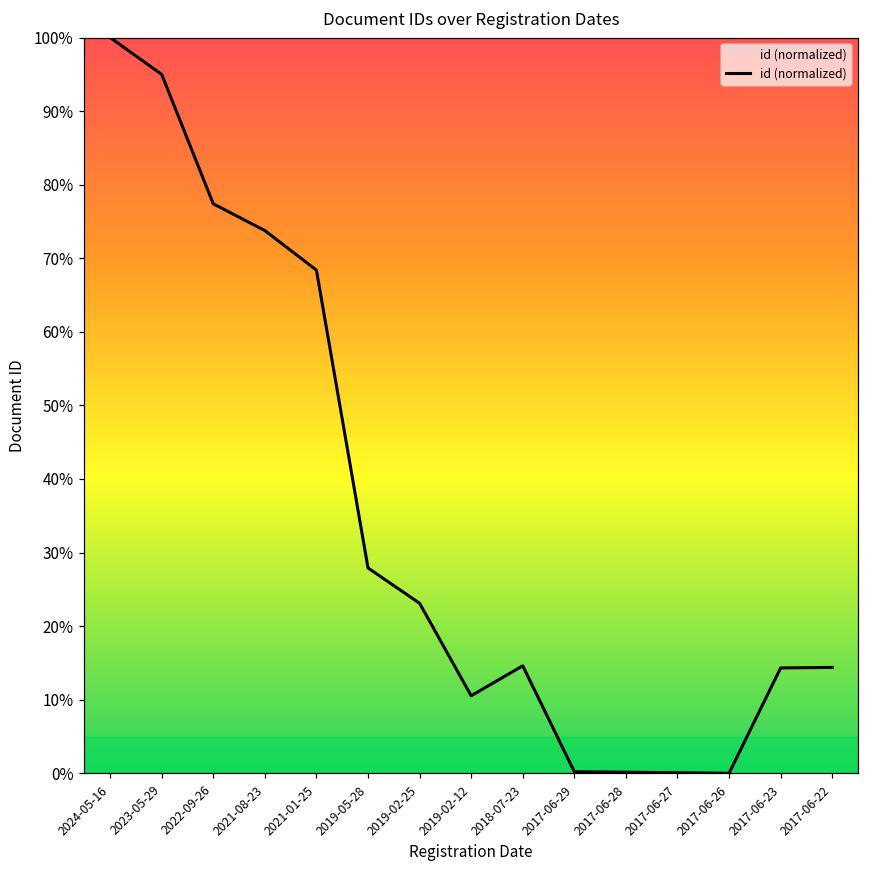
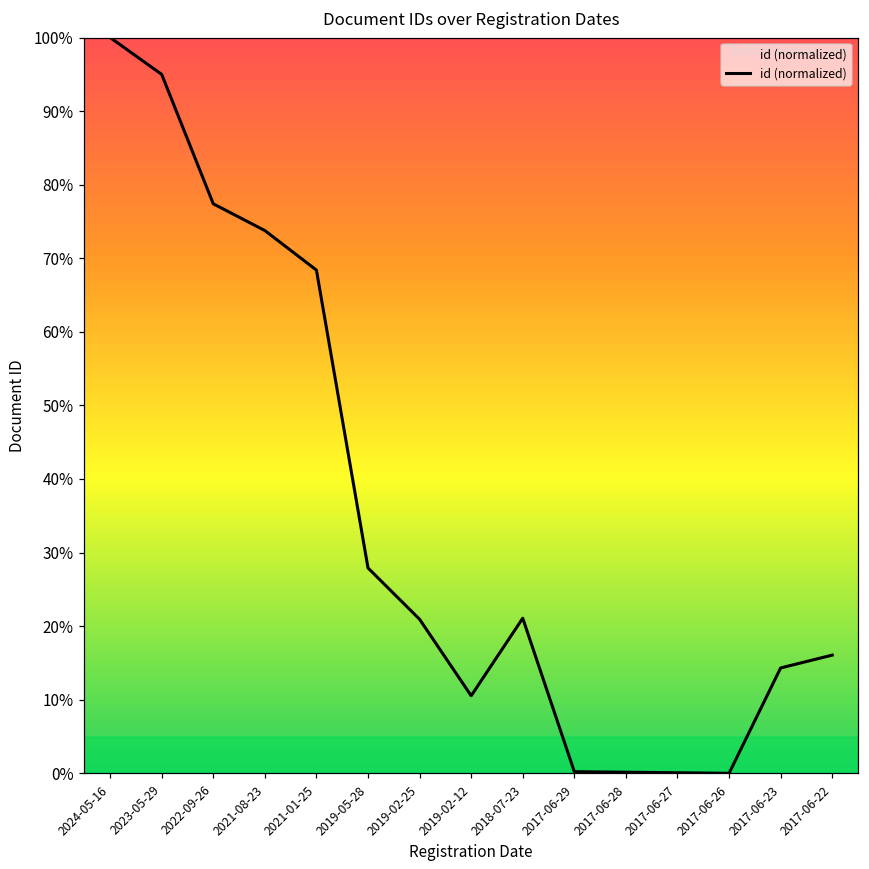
  {
    "2024-05-16": "100%",
    "2023-05-29": "95%",
    "2022-09-26": "77%",
    "2021-08-23": "74%",
    "2021-01-25": "68%",
    "2019-05-28": "28%",
-   "2019-02-25": "23%",
+   "2019-02-25": "21%",
    "2019-02-12": "11%",
-   "2018-07-23": "15%",
+   "2018-07-23": "21%",
    "2017-06-23": "14%",
-   "2017-06-22": "14%"
+   "2017-06-22": "16%"
  }
